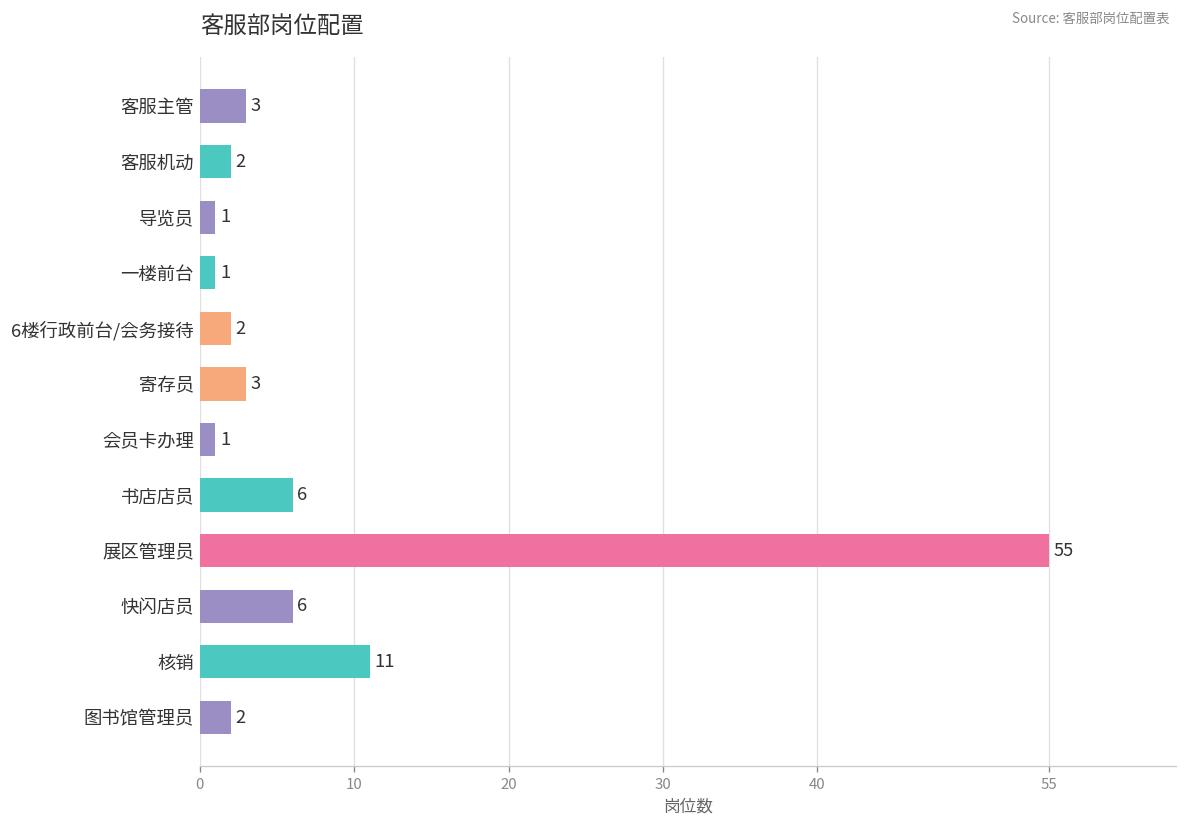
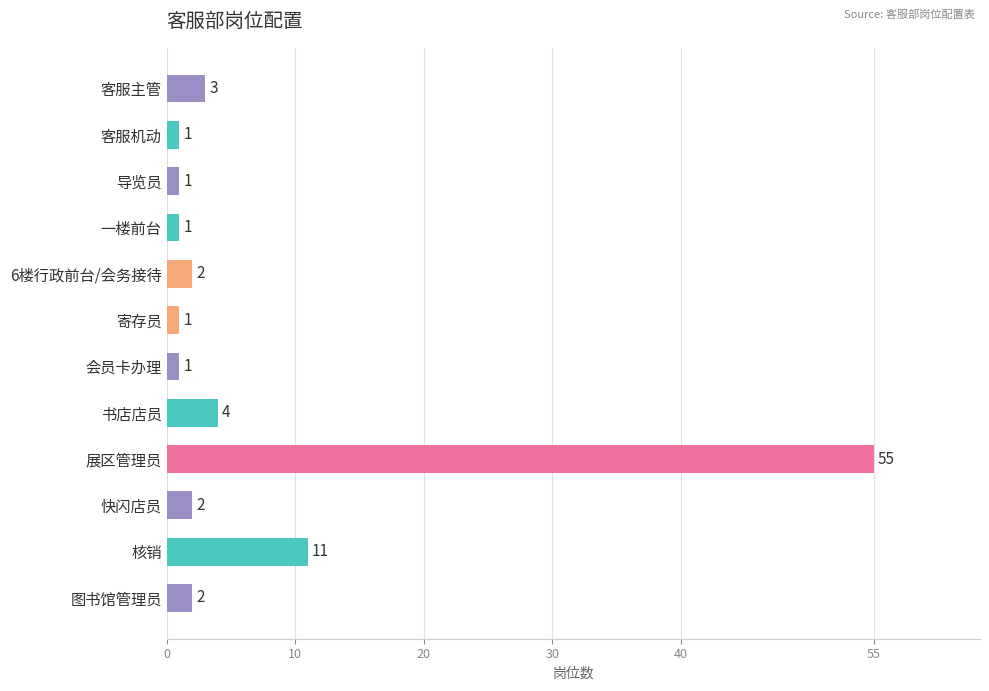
  {
    "客服主管": 3,
-   "客服机动": 2,
+   "客服机动": 1,
    "导览员": 1,
    "一楼前台": 1,
    "6楼行政前台/会务接待": 2,
-   "寄存员": 3,
+   "寄存员": 1,
    "会员卡办理": 1,
-   "书店店员": 6,
+   "书店店员": 4,
    "展区管理员": 55,
-   "快闪店员": 6,
+   "快闪店员": 2,
    "核销": 11,
    "图书馆管理员": 2
  }
